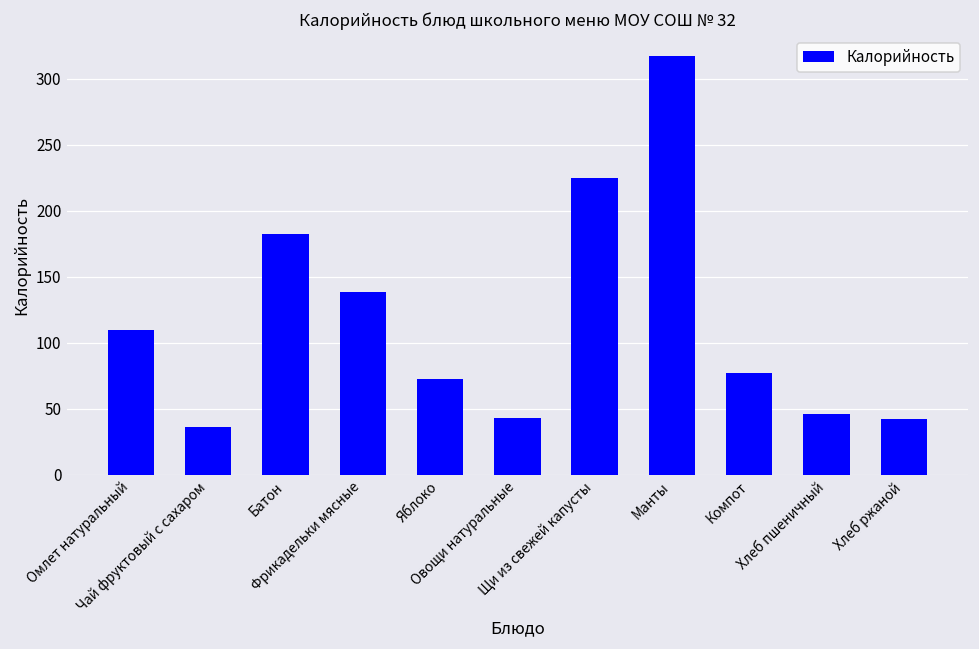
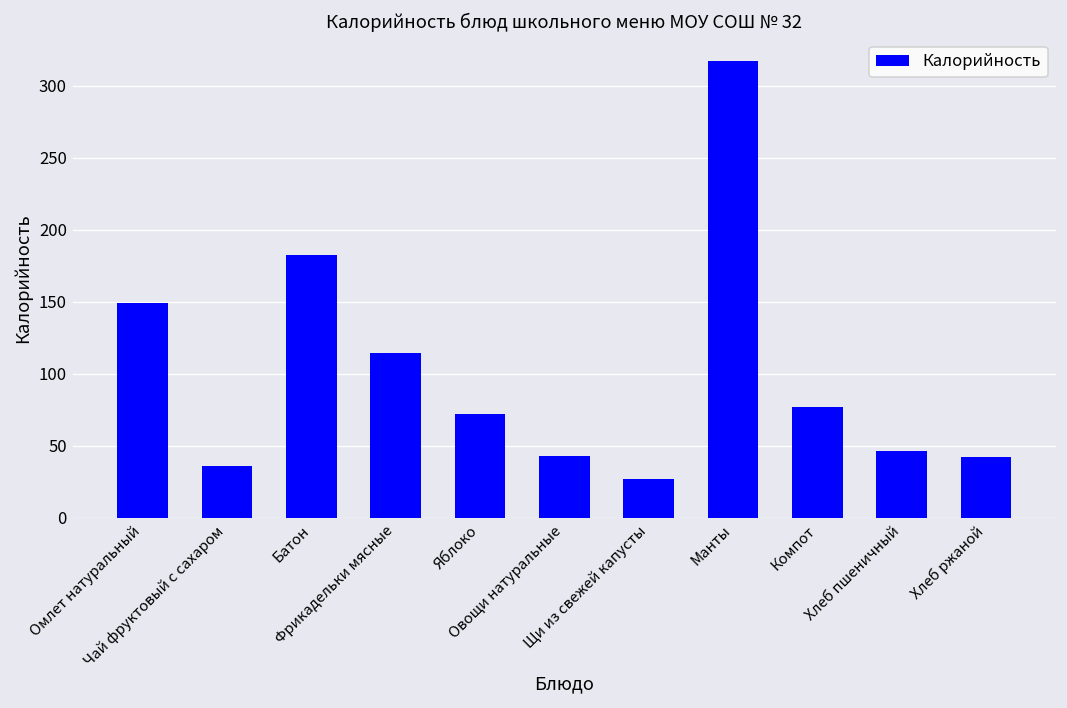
  {
-   "Омлет натуральный": 109,
+   "Омлет натуральный": 149,
    "Чай фруктовый с сахаром": 36,
    "Батон": 183,
-   "Фрикадельки мясные": 139,
+   "Фрикадельки мясные": 115,
    "Яблоко": 72,
    "Овощи натуральные": 43,
-   "Щи из свежей капусты": 225,
+   "Щи из свежей капусты": 27,
    "Манты": 317,
    "Компот": 77,
    "Хлеб пшеничный": 46,
    "Хлеб ржаной": 42
  }
